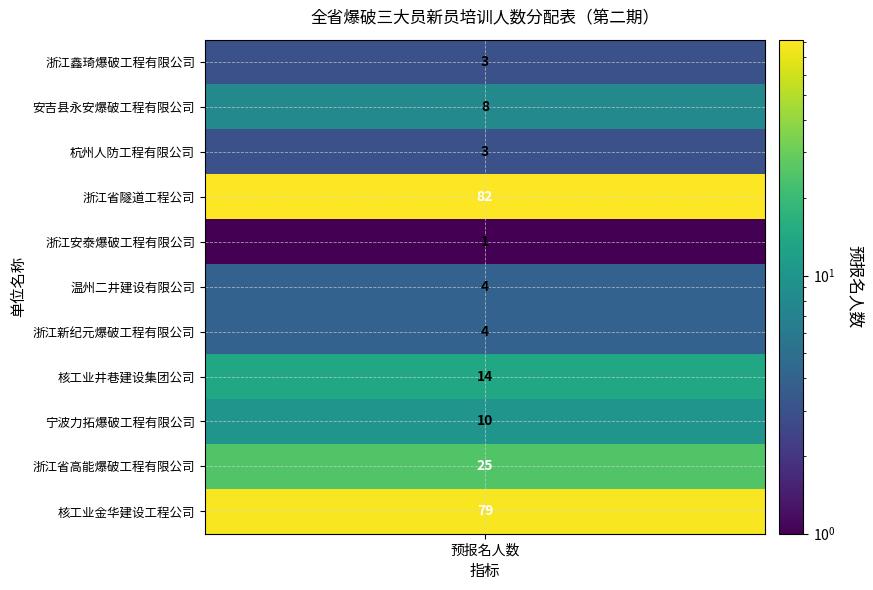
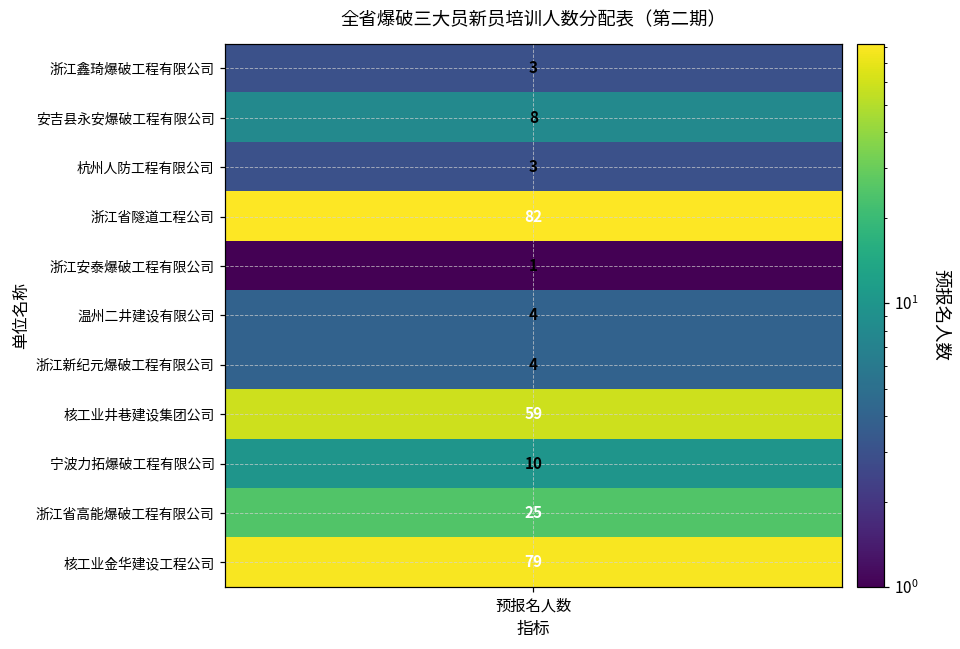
  {
    "浙江鑫琦爆破工程有限公司": {
      "预报名人数": 3
    },
    "安吉县永安爆破工程有限公司": {
      "预报名人数": 8
    },
    "杭州人防工程有限公司": {
      "预报名人数": 3
    },
    "浙江省隧道工程公司": {
      "预报名人数": 82
    },
    "浙江安泰爆破工程有限公司": {
      "预报名人数": 1
    },
    "温州二井建设有限公司": {
      "预报名人数": 4
    },
    "浙江新纪元爆破工程有限公司": {
      "预报名人数": 4
    },
    "核工业井巷建设集团公司": {
-     "预报名人数": 14
+     "预报名人数": 59
    },
    "宁波力拓爆破工程有限公司": {
      "预报名人数": 10
    },
    "浙江省高能爆破工程有限公司": {
      "预报名人数": 25
    },
    "核工业金华建设工程公司": {
      "预报名人数": 79
    }
  }
